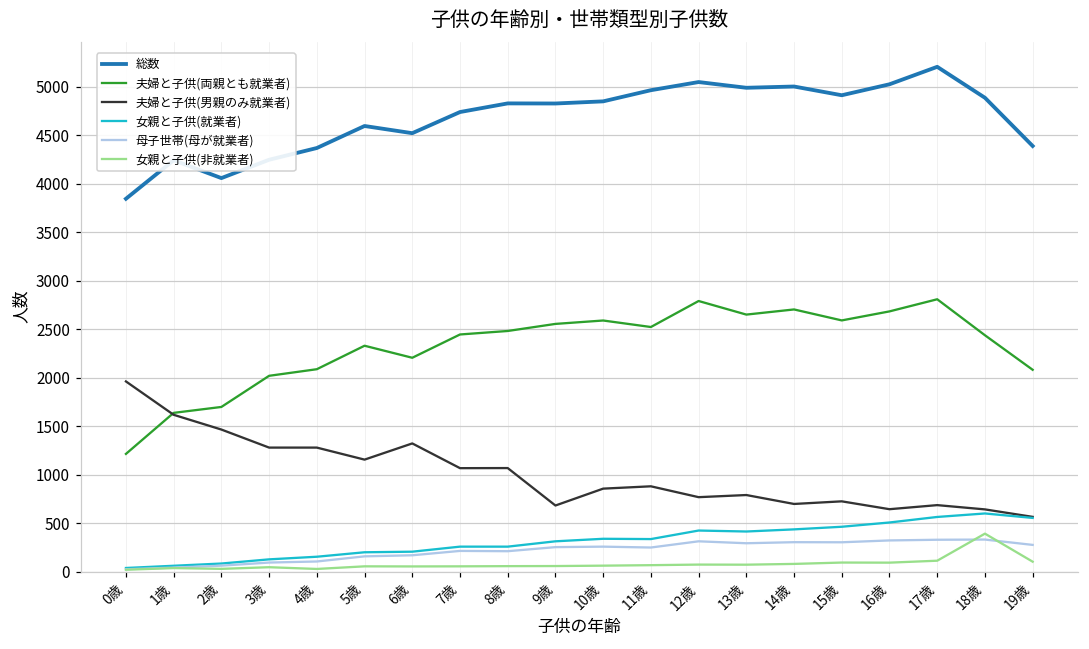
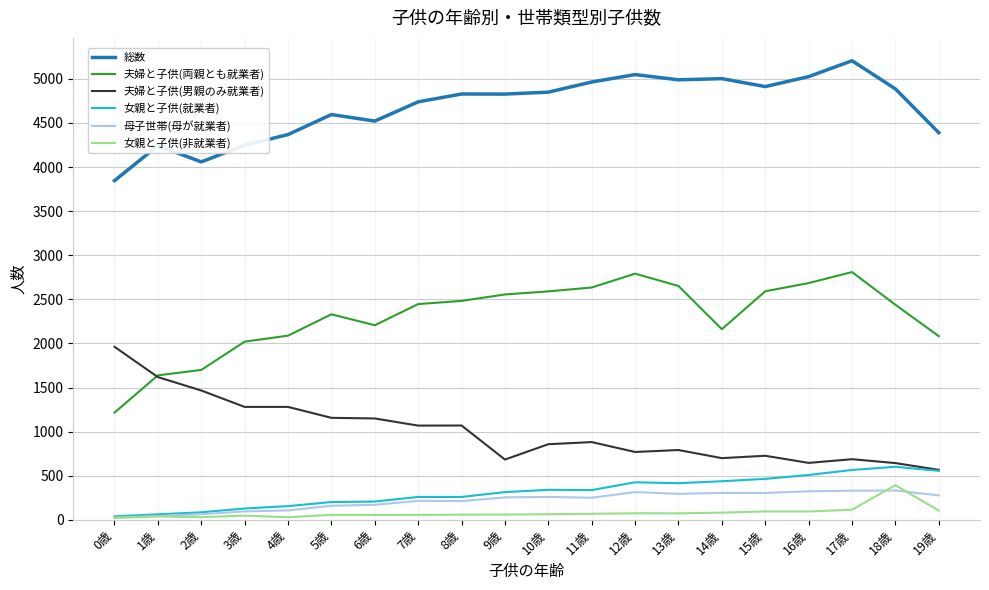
  {
    "総数": {
      "0歳": 3800,
      "2歳": 4100,
      "4歳": 4400,
      "5歳": 4600,
      "6歳": 4500,
      "7歳": 4700,
      "8歳": 4800,
      "9歳": 4800,
      "10歳": 4800,
      "11歳": 5000,
      "12歳": 5000,
      "13歳": 5000,
      "14歳": 5000,
      "15歳": 4900,
      "16歳": 5000,
      "17歳": 5200,
      "18歳": 4900,
      "19歳": 4400
    },
    "夫婦と子供(両親とも就業者)": {
      "0歳": 1200,
      "2歳": 1700,
      "3歳": 2000,
      "4歳": 2100,
      "5歳": 2300,
      "6歳": 2200,
      "7歳": 2400,
      "8歳": 2500,
      "9歳": 2600,
      "10歳": 2600,
-     "11歳": 2500,
+     "11歳": 2600,
      "12歳": 2800,
      "13歳": 2700,
-     "14歳": 2700,
+     "14歳": 2200,
      "15歳": 2600,
      "16歳": 2700,
      "17歳": 2800,
      "18歳": 2400,
      "19歳": 2100
    },
    "夫婦と子供(男親のみ就業者)": {
      "0歳": 2000,
      "2歳": 1500,
      "3歳": 1300,
      "4歳": 1300,
      "5歳": 1200,
-     "6歳": 1300,
+     "6歳": 1100,
      "7歳": 1100,
      "8歳": 1100,
      "9歳": 700,
      "10歳": 900,
      "11歳": 900,
      "12歳": 800,
      "13歳": 800,
      "14歳": 700,
      "15歳": 700,
      "16歳": 600,
      "17歳": 700,
      "18歳": 600
    },
    "女親と子供(就業者)": {
      "3歳": 100,
      "4歳": 200,
      "5歳": 200,
      "6歳": 200,
      "7歳": 300,
      "8歳": 300,
      "9歳": 300,
      "10歳": 300,
      "11歳": 300,
      "12歳": 400,
      "13歳": 400,
      "14歳": 400,
      "15歳": 500,
      "16歳": 500,
      "17歳": 600,
      "18歳": 600
    },
    "母子世帯(母が就業者)": {
      "3歳": 100,
      "4歳": 100,
      "5歳": 200,
      "6歳": 200,
      "7歳": 200,
      "8歳": 200,
      "9歳": 300,
      "10歳": 300,
      "11歳": 300,
      "12歳": 300,
      "13歳": 300,
      "14歳": 300,
      "15歳": 300,
      "16歳": 300,
      "17歳": 300,
      "18歳": 300,
      "19歳": 300
    },
    "女親と子供(非就業者)": {
      "2歳": 0,
      "3歳": 0,
      "4歳": 0,
      "5歳": 100,
      "6歳": 100,
      "7歳": 100,
      "8歳": 100,
      "9歳": 100,
      "10歳": 100,
      "11歳": 100,
      "12歳": 100,
      "13歳": 100,
      "14歳": 100,
      "15歳": 100,
      "16歳": 100,
      "17歳": 100,
      "18歳": 400,
      "19歳": 100
    }
  }
